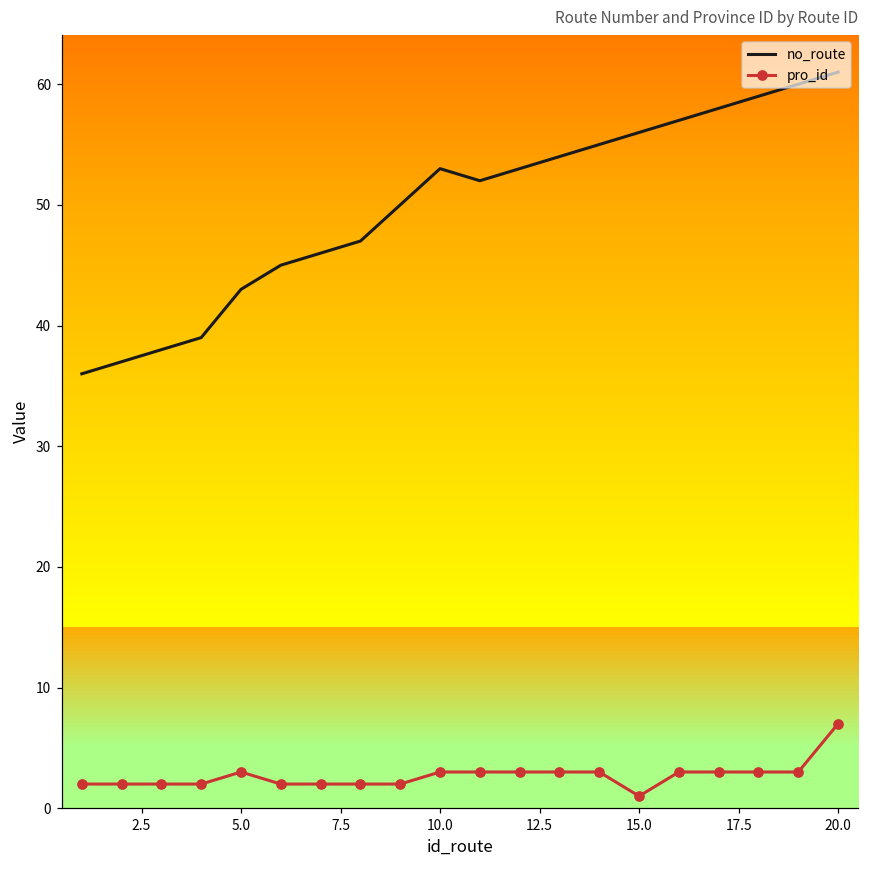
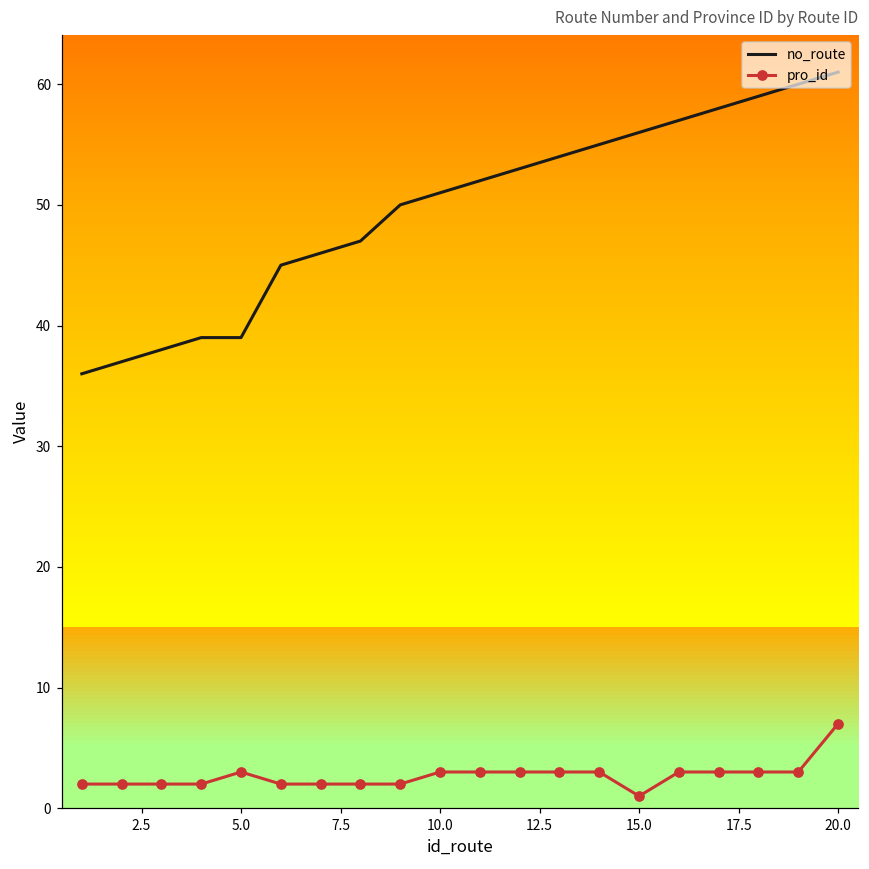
  {
    "no_route": {
-     "5.0": 43,
-     "10.0": 53,
+     "5.0": 39,
+     "10.0": 51,
      "15.0": 56
    },
    "pro_id": {
      "5.0": 3,
      "10.0": 3,
      "15.0": 1,
      "20.0": 7
    }
  }
